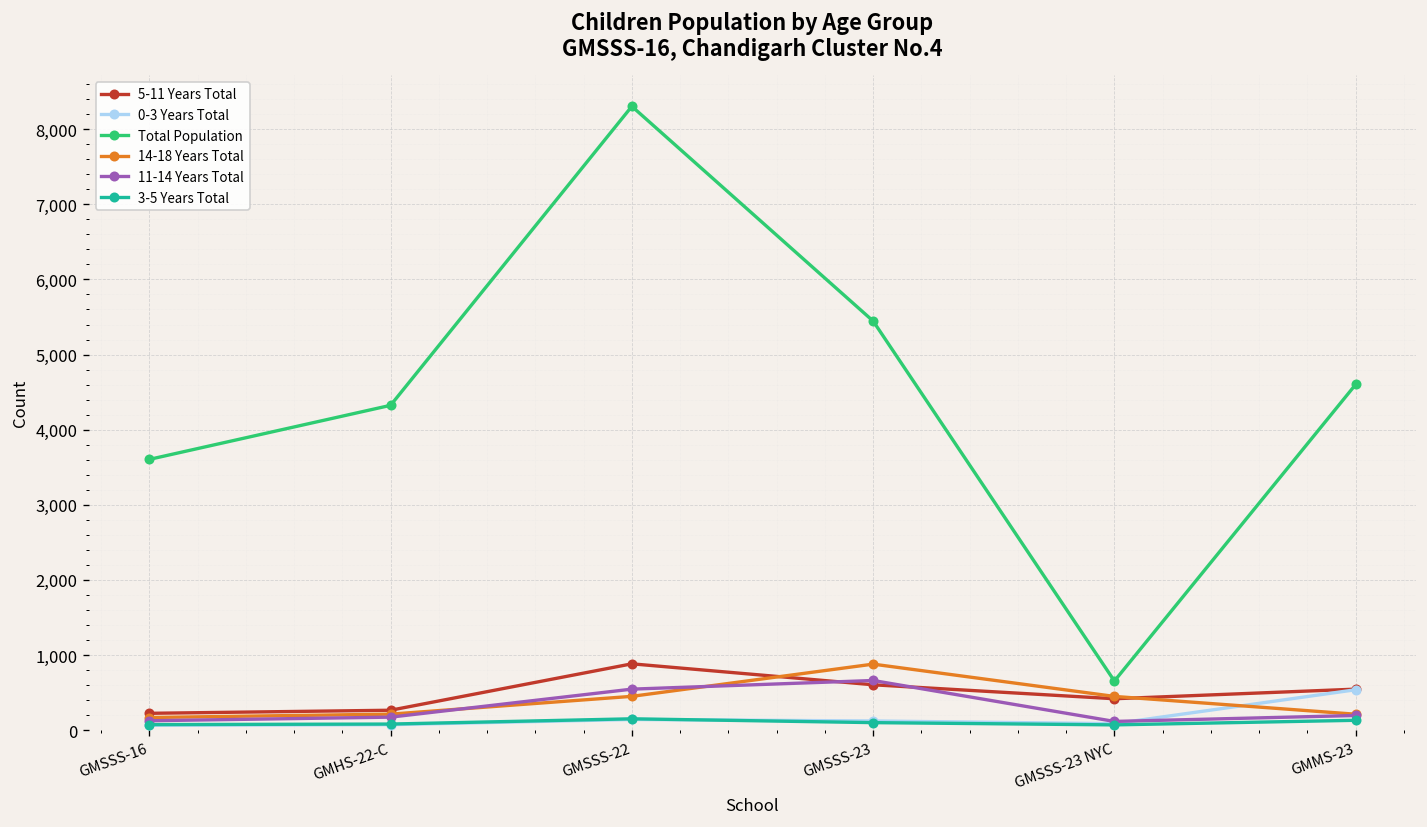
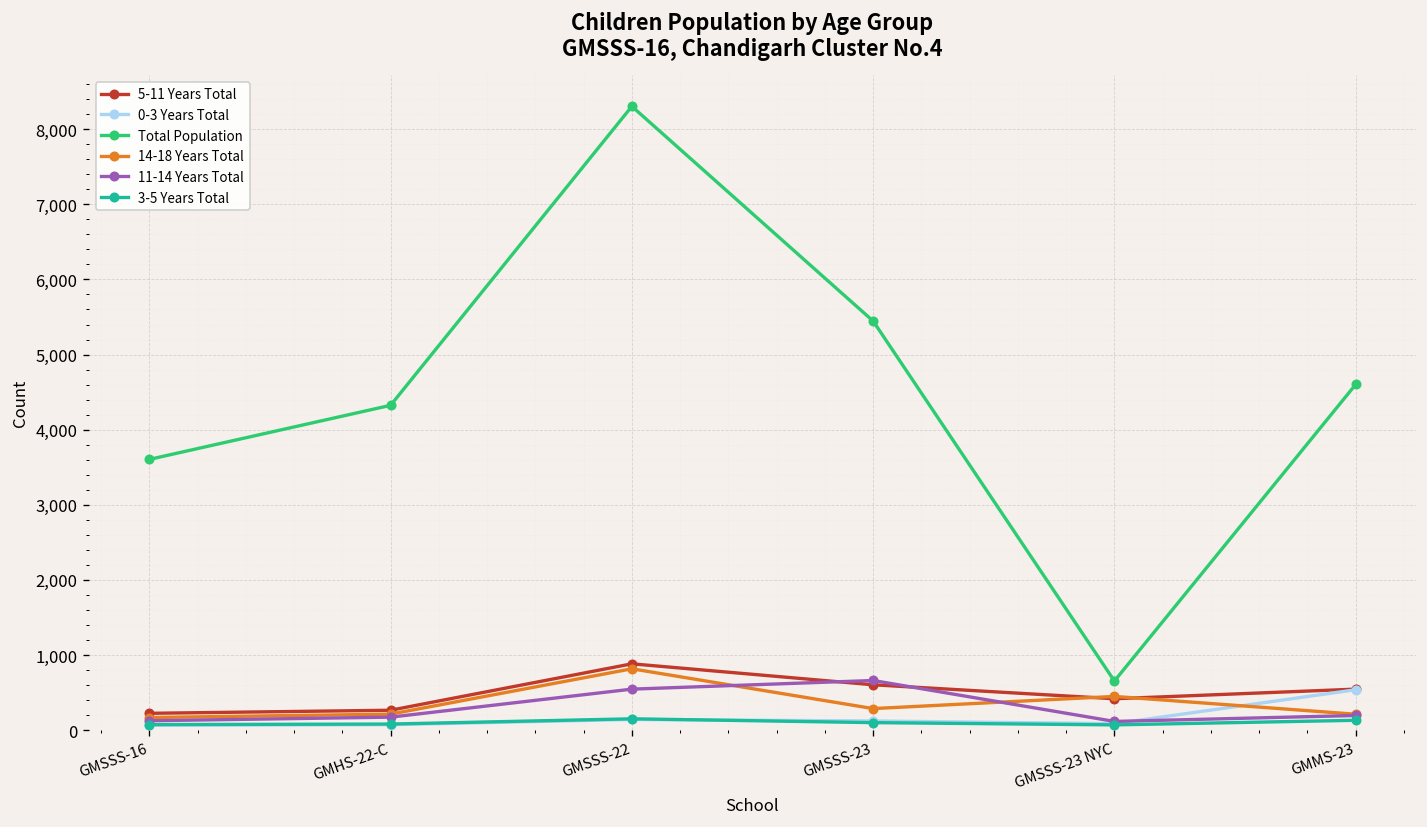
  {
    "5-11 Years Total": {
      "GMSSS-16": 200,
      "GMHS-22-C": 300,
      "GMSSS-22": 900,
      "GMSSS-23": 600
    },
    "14-18 Years Total": {
      "GMSSS-16": 200,
-     "GMSSS-22": 400,
-     "GMSSS-23": 900
+     "GMSSS-22": 800,
+     "GMSSS-23": 300
    },
    "11-14 Years Total": {
      "GMSSS-16": 100,
      "GMSSS-22": 500,
      "GMSSS-23": 700
    }
  }
